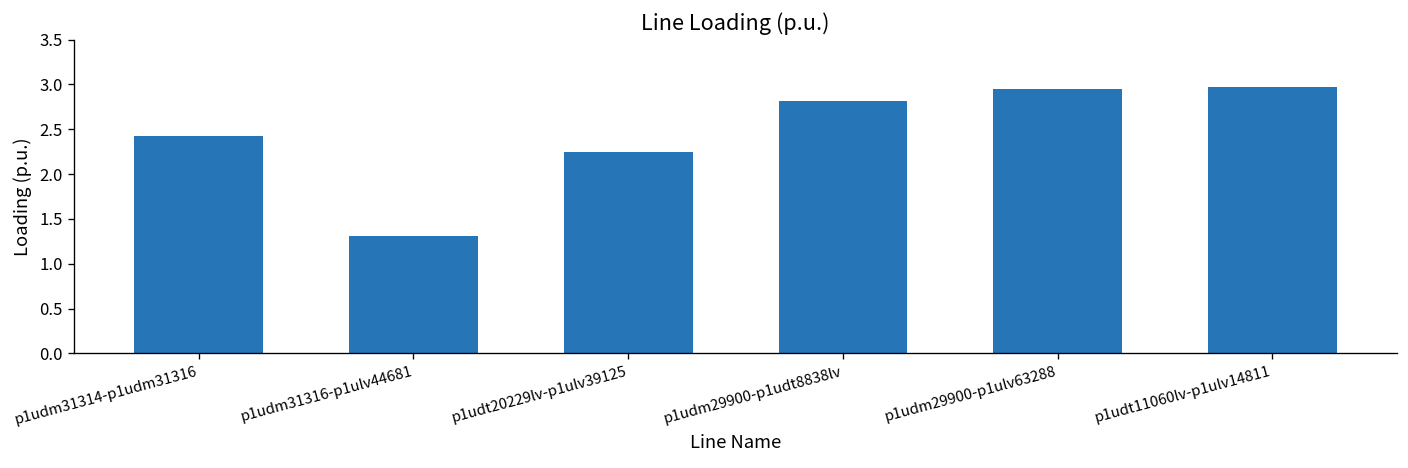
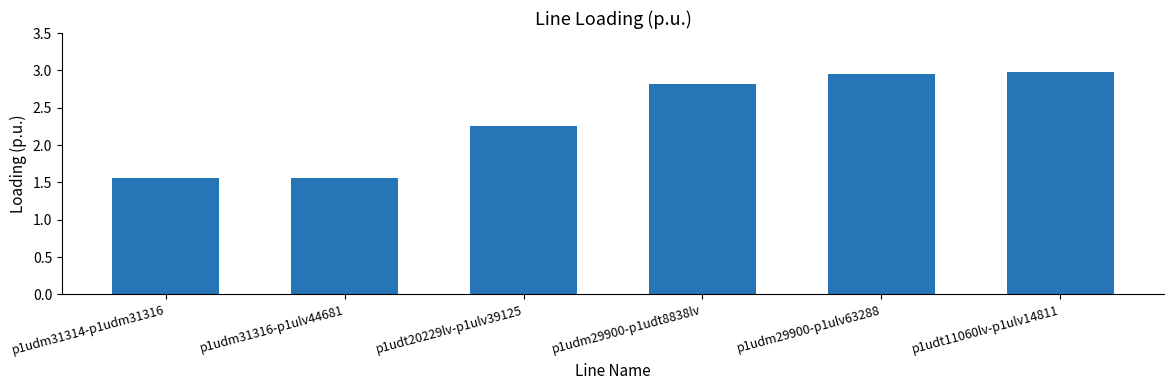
  {
-   "p1udm31314-p1udm31316": 2.4,
-   "p1udm31316-p1ulv44681": 1.3,
+   "p1udm31314-p1udm31316": 1.6,
+   "p1udm31316-p1ulv44681": 1.6,
    "p1udt20229lv-p1ulv39125": 2.2,
    "p1udm29900-p1udt8838lv": 2.8,
    "p1udm29900-p1ulv63288": 2.9,
    "p1udt11060lv-p1ulv14811": 3.0
  }
